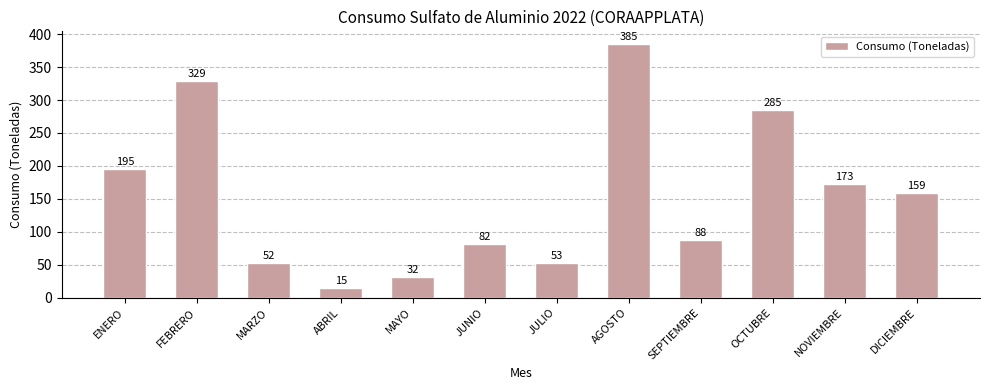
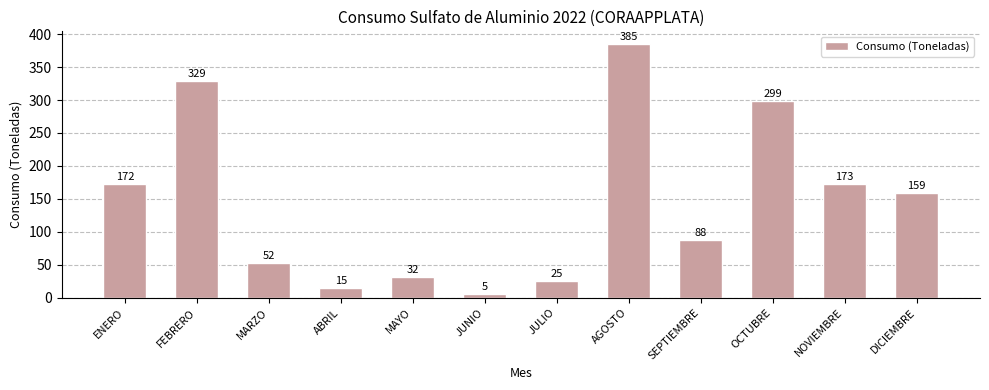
  {
-   "ENERO": 195,
+   "ENERO": 172,
    "FEBRERO": 329,
    "MARZO": 52,
    "ABRIL": 15,
    "MAYO": 32,
-   "JUNIO": 82,
-   "JULIO": 53,
+   "JUNIO": 5,
+   "JULIO": 25,
    "AGOSTO": 385,
    "SEPTIEMBRE": 88,
-   "OCTUBRE": 285,
+   "OCTUBRE": 299,
    "NOVIEMBRE": 173,
    "DICIEMBRE": 159
  }
